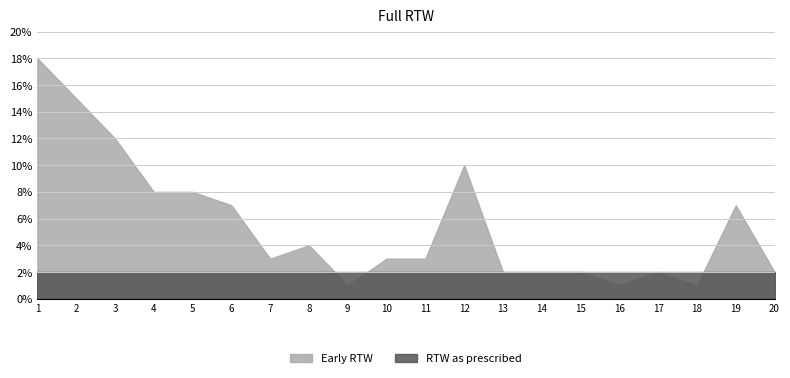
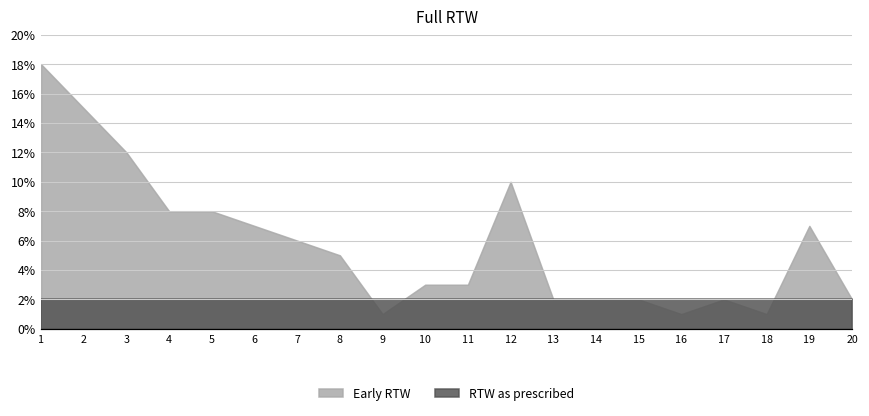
  {
    "Early RTW": {
      "1": "18%",
      "2": "15%",
      "3": "12%",
      "4": "8%",
      "5": "8%",
      "6": "7%",
-     "7": "3%",
-     "8": "4%",
+     "7": "6%",
+     "8": "5%",
      "9": "1%",
      "10": "3%",
      "11": "3%",
      "12": "10%",
      "16": "1%",
      "18": "1%",
      "19": "7%"
    },
    "RTW as prescribed": {
      "1": "2%",
      "2": "2%",
      "3": "2%",
      "4": "2%",
      "5": "2%",
      "6": "2%",
      "7": "2%",
      "8": "2%",
      "9": "2%",
      "10": "2%",
      "11": "2%",
      "12": "2%",
      "16": "2%",
      "18": "2%",
      "19": "2%"
    }
  }
